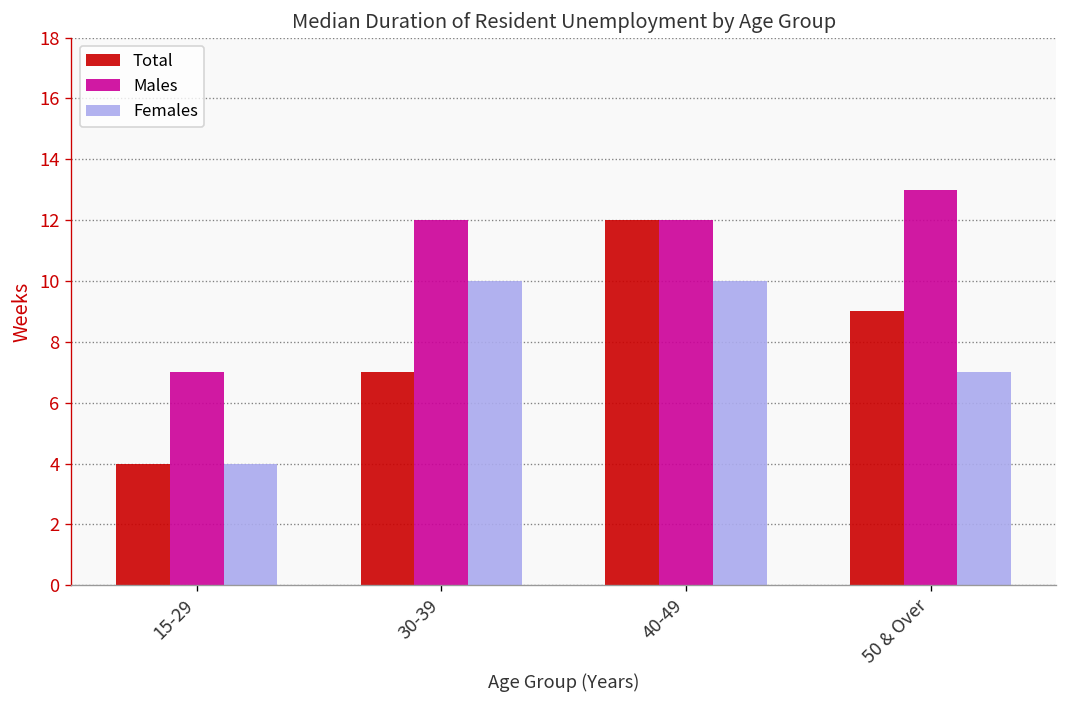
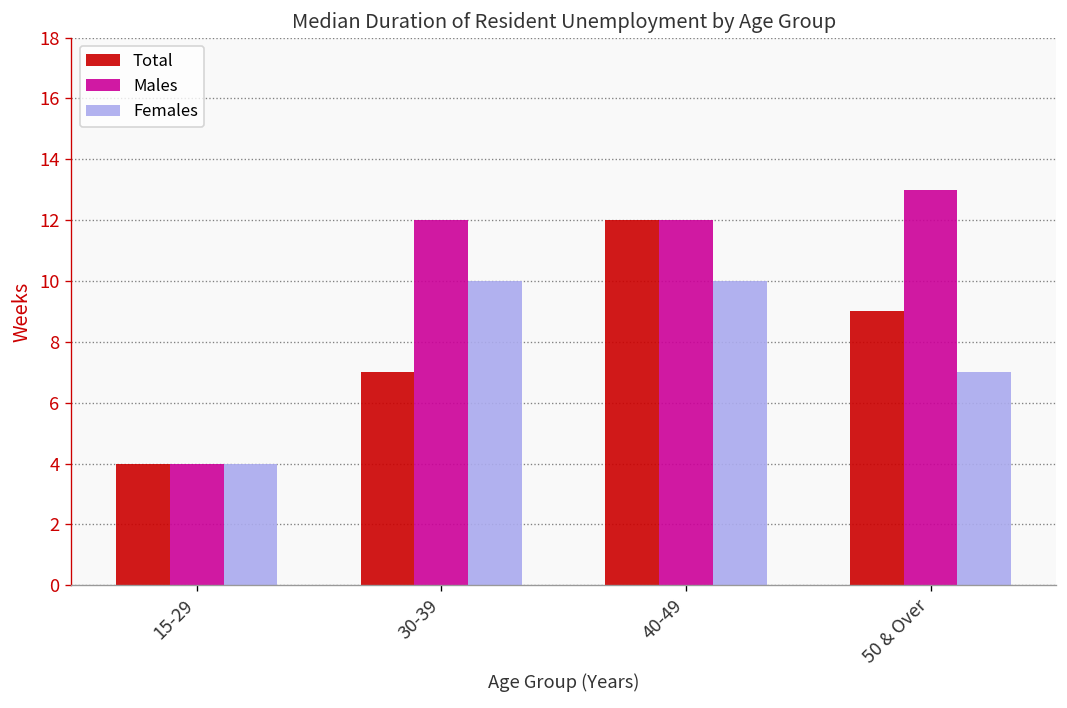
  {
    "Total": {
      "15-29": 4,
      "30-39": 7,
      "40-49": 12,
      "50 & Over": 9
    },
    "Males": {
-     "15-29": 7,
+     "15-29": 4,
      "30-39": 12,
      "40-49": 12,
      "50 & Over": 13
    },
    "Females": {
      "15-29": 4,
      "30-39": 10,
      "40-49": 10,
      "50 & Over": 7
    }
  }
